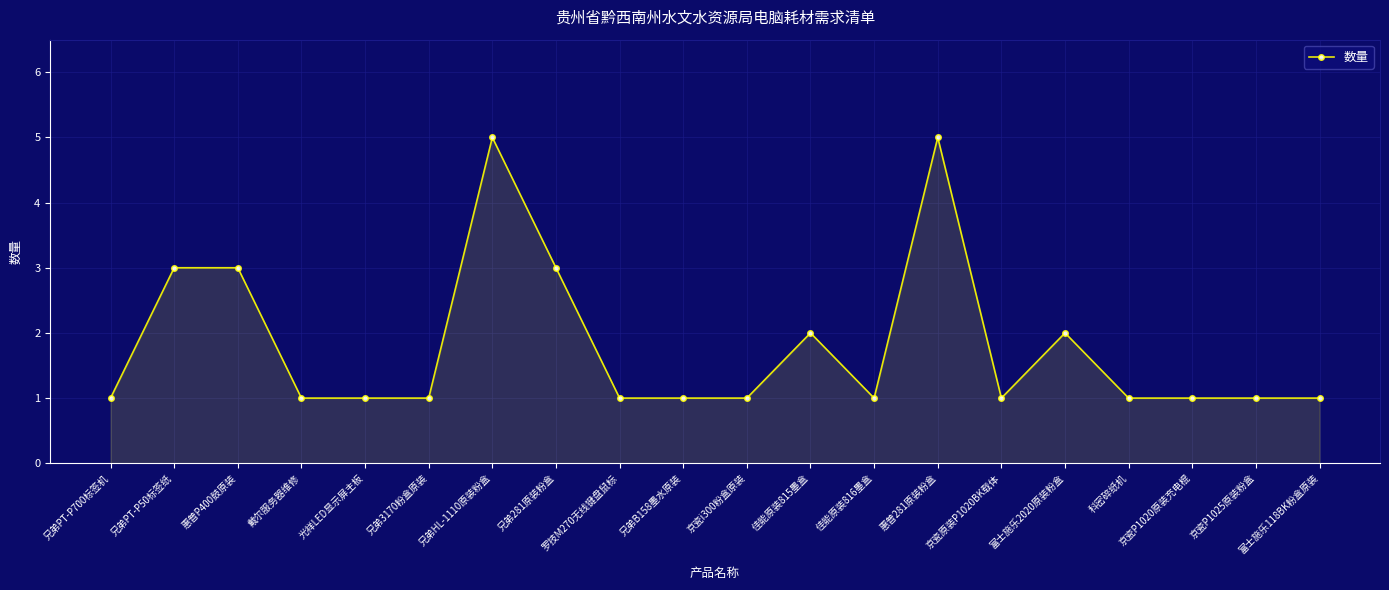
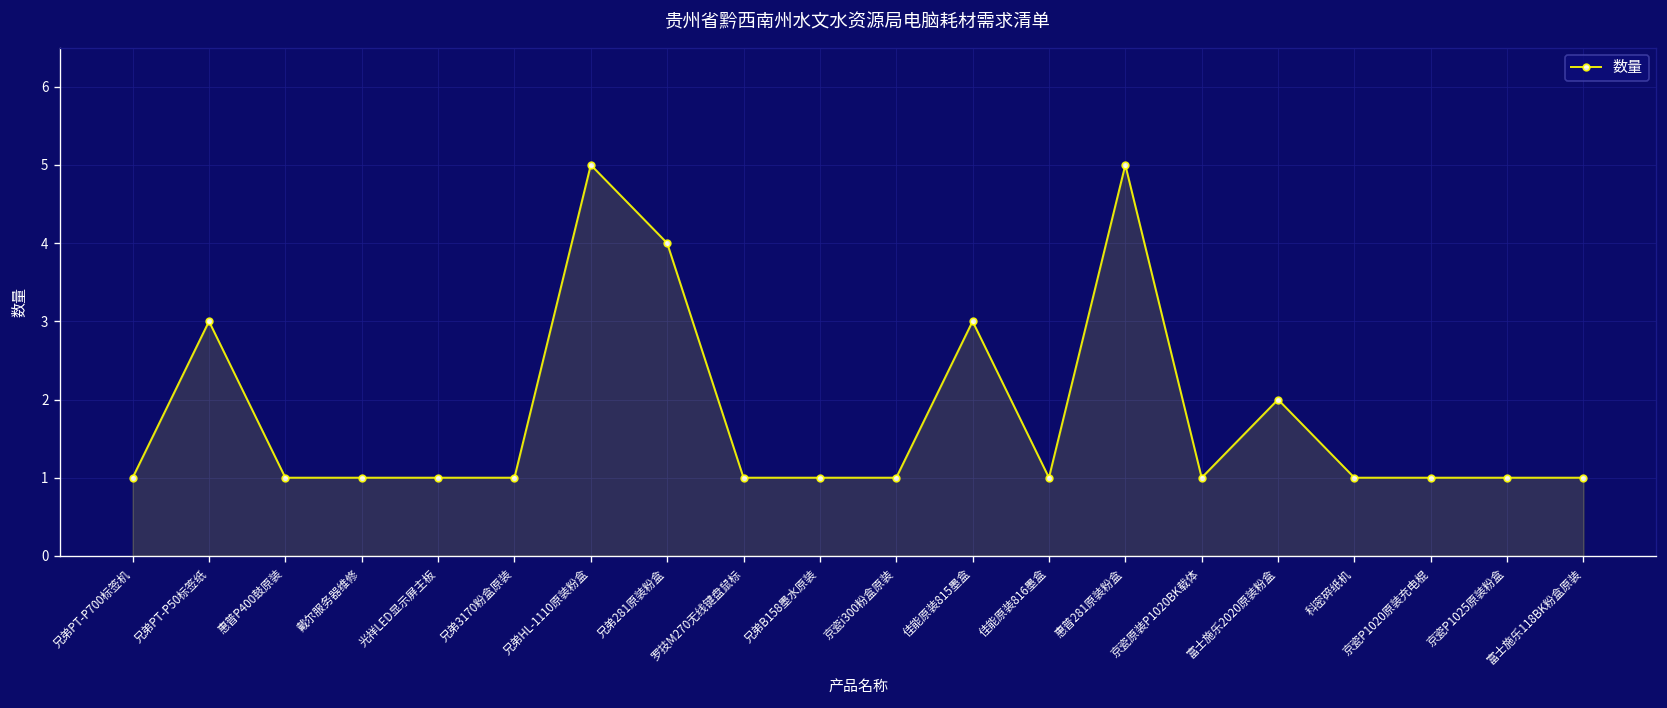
  {
    "兄弟PT-P700标签机": 1,
    "兄弟PT-P50标签纸": 3,
-   "惠普P400鼓原装": 3,
+   "惠普P400鼓原装": 1,
    "戴尔服务器维修": 1,
    "光祥LED显示屏主板": 1,
    "兄弟3170粉盒原装": 1,
    "兄弟HL-1110原装粉盒": 5,
-   "兄弟281原装粉盒": 3,
+   "兄弟281原装粉盒": 4,
    "罗技M270无线键盘鼠标": 1,
    "兄弟B158墨水原装": 1,
    "京瓷i300粉盒原装": 1,
-   "佳能原装815墨盒": 2,
+   "佳能原装815墨盒": 3,
    "佳能原装816墨盒": 1,
    "惠普281原装粉盒": 5,
    "京瓷原装P1020BK载体": 1,
    "富士施乐2020原装粉盒": 2,
    "科密碎纸机": 1,
    "京瓷P1020原装充电棍": 1,
    "京瓷P1025原装粉盒": 1,
    "富士施乐118BK粉盒原装": 1
  }
